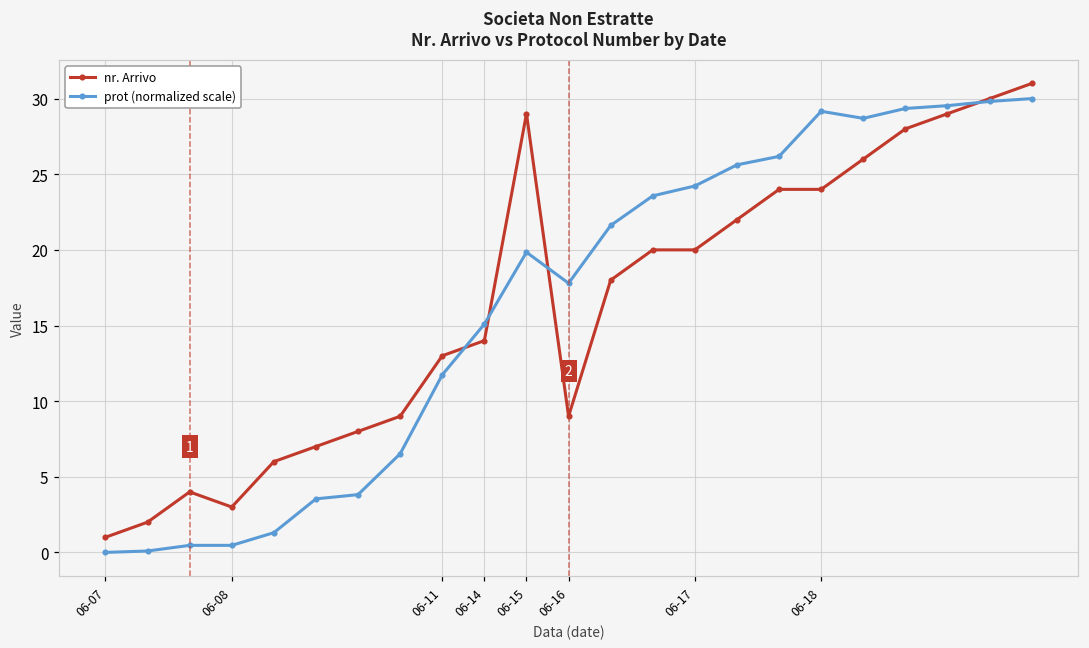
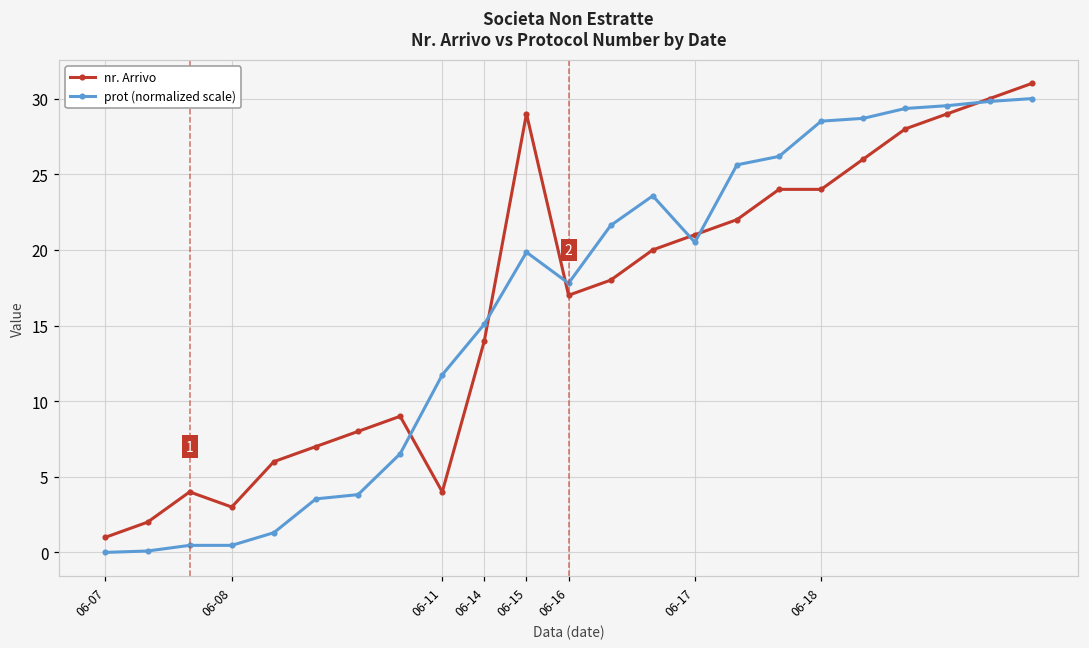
  {
    "nr. Arrivo": {
      "06-07": 1,
      "06-08": 3,
-     "06-11": 13,
+     "06-11": 4,
      "06-14": 14,
      "06-15": 29,
-     "06-16": 9,
-     "06-17": 20,
+     "06-16": 17,
+     "06-17": 21,
      "06-18": 24
    },
    "prot (normalized scale)": {
      "06-07": 0.0,
      "06-08": 0.5,
      "06-11": 11.7,
      "06-14": 15.1,
      "06-15": 19.8,
      "06-16": 17.8,
-     "06-17": 24.2,
-     "06-18": 29.2
+     "06-17": 20.5,
+     "06-18": 28.5
    }
  }
